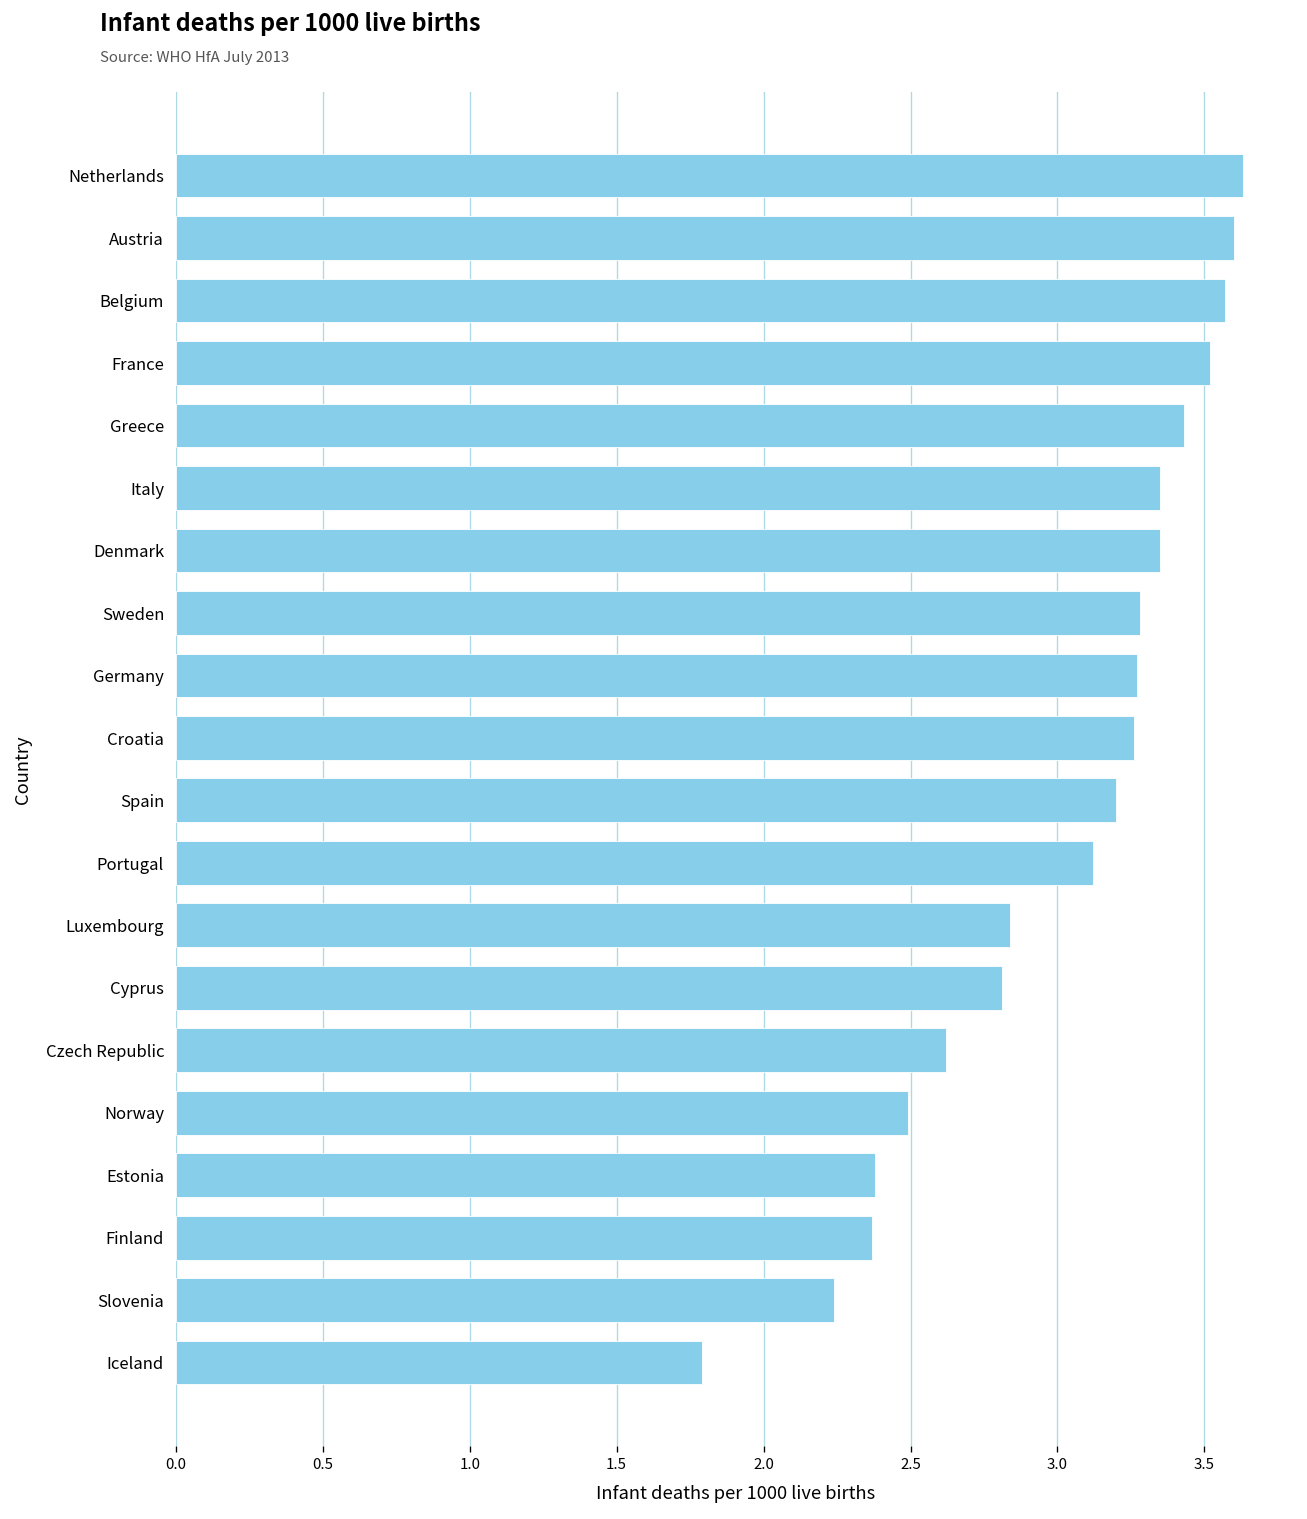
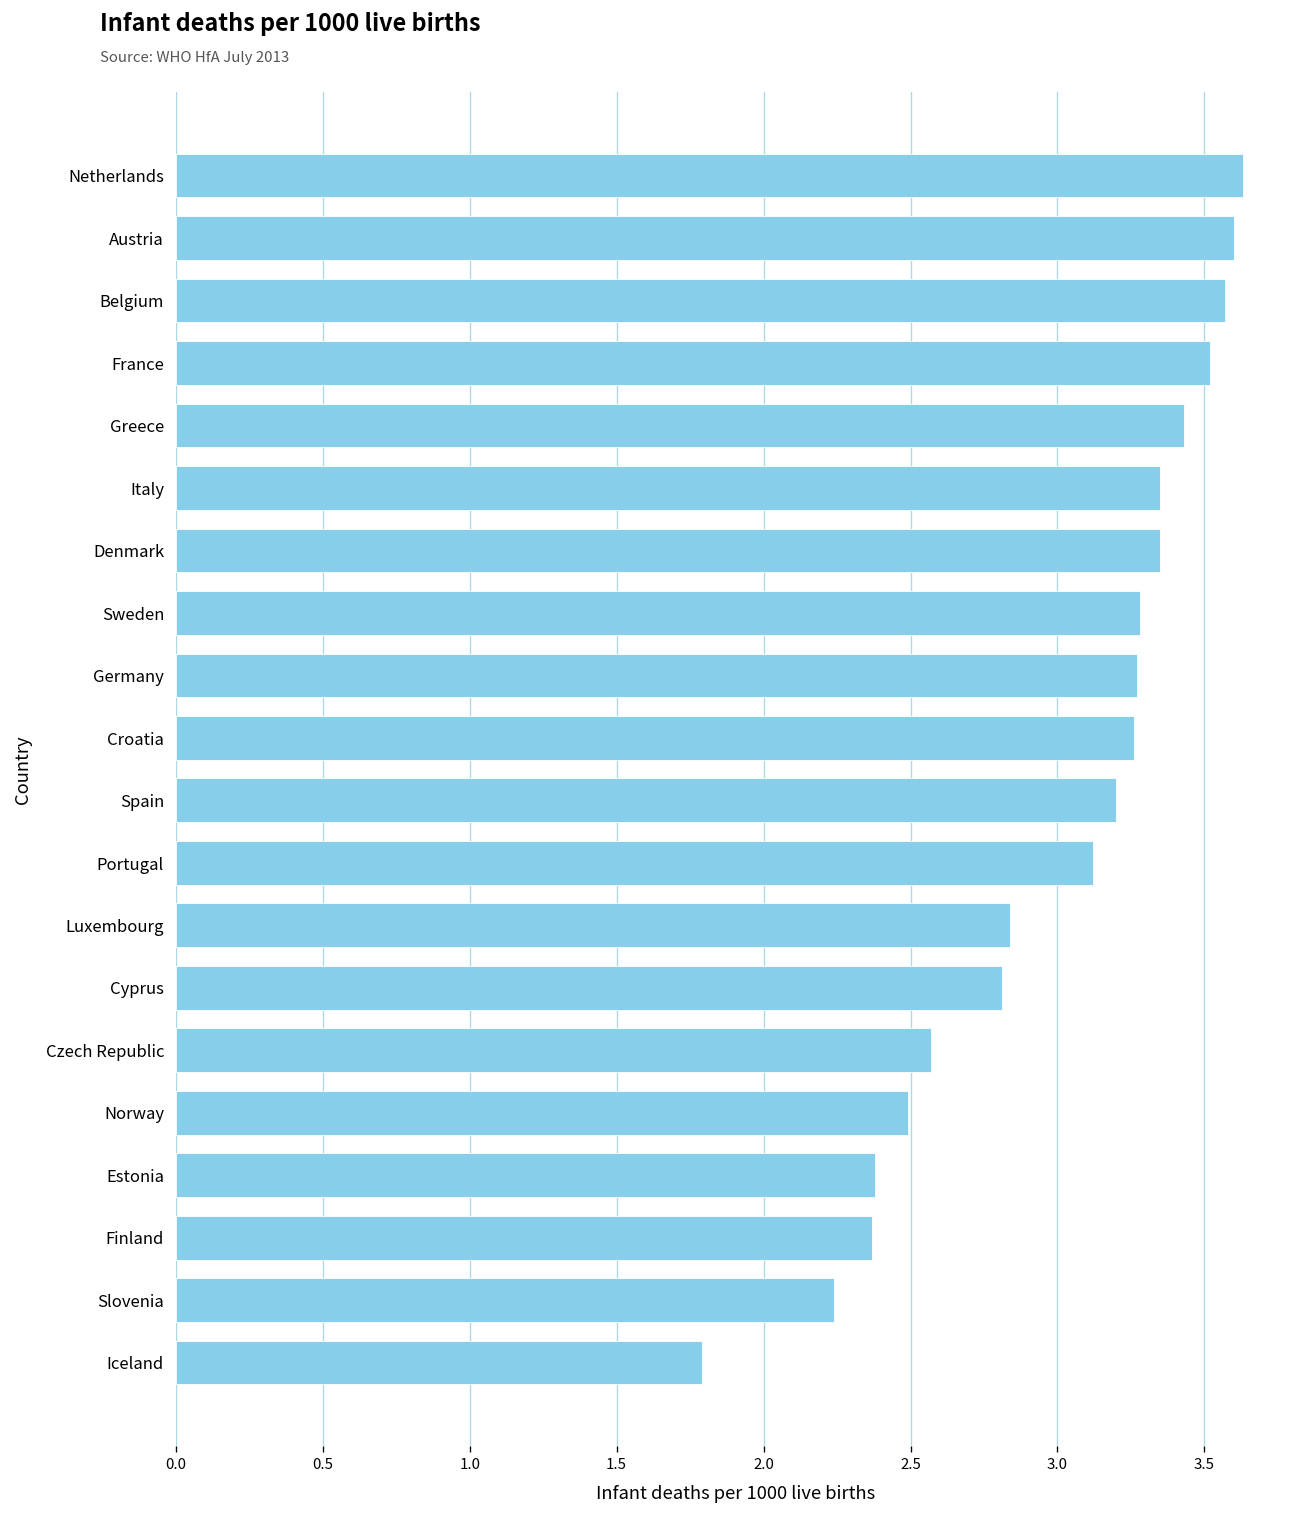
  {
    "Netherlands": 3.63,
    "Austria": 3.60,
    "Belgium": 3.57,
    "France": 3.52,
    "Greece": 3.43,
    "Italy": 3.35,
    "Denmark": 3.35,
    "Sweden": 3.28,
    "Germany": 3.27,
    "Croatia": 3.26,
    "Spain": 3.20,
    "Portugal": 3.12,
    "Luxembourg": 2.84,
    "Cyprus": 2.81,
-   "Czech Republic": 2.62,
+   "Czech Republic": 2.57,
    "Norway": 2.49,
    "Estonia": 2.38,
    "Finland": 2.37,
    "Slovenia": 2.24,
    "Iceland": 1.79
  }
